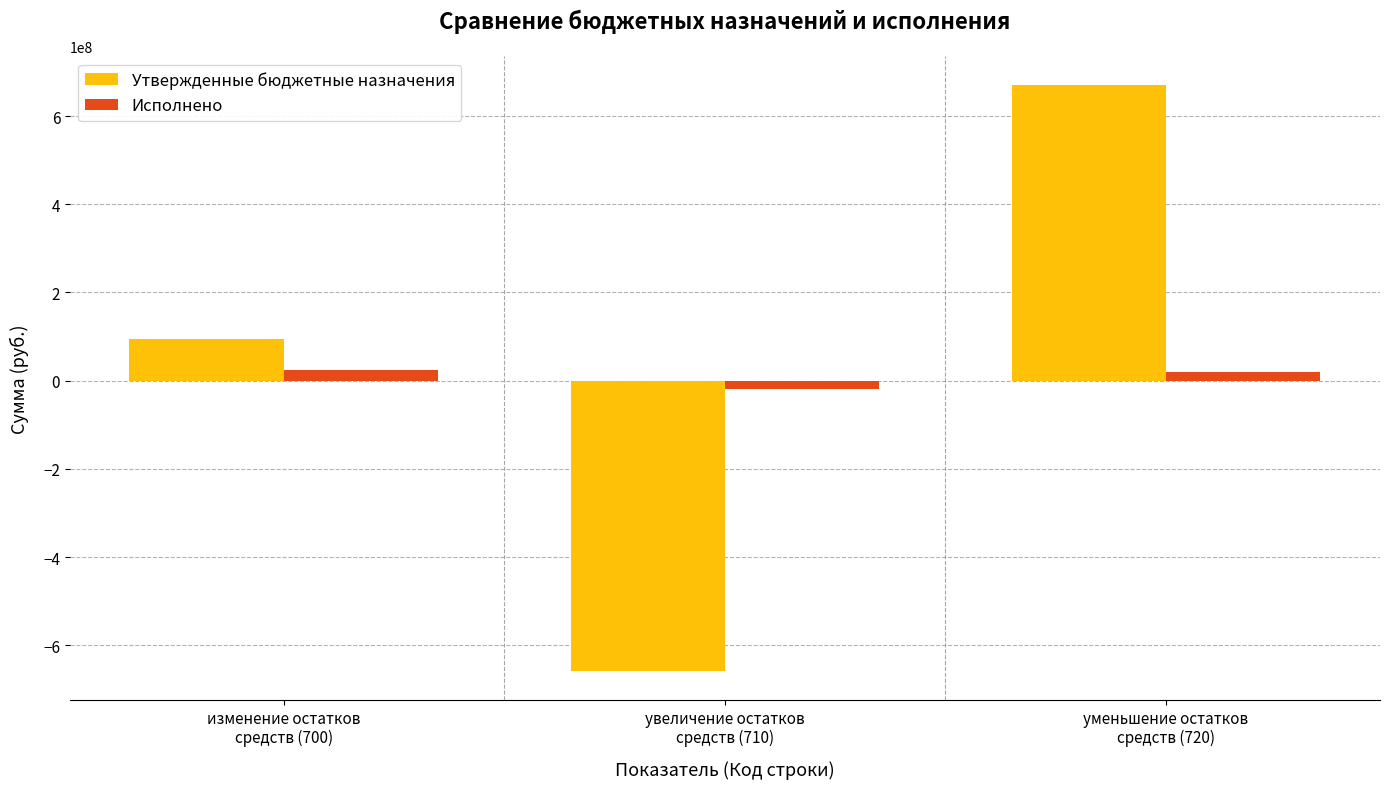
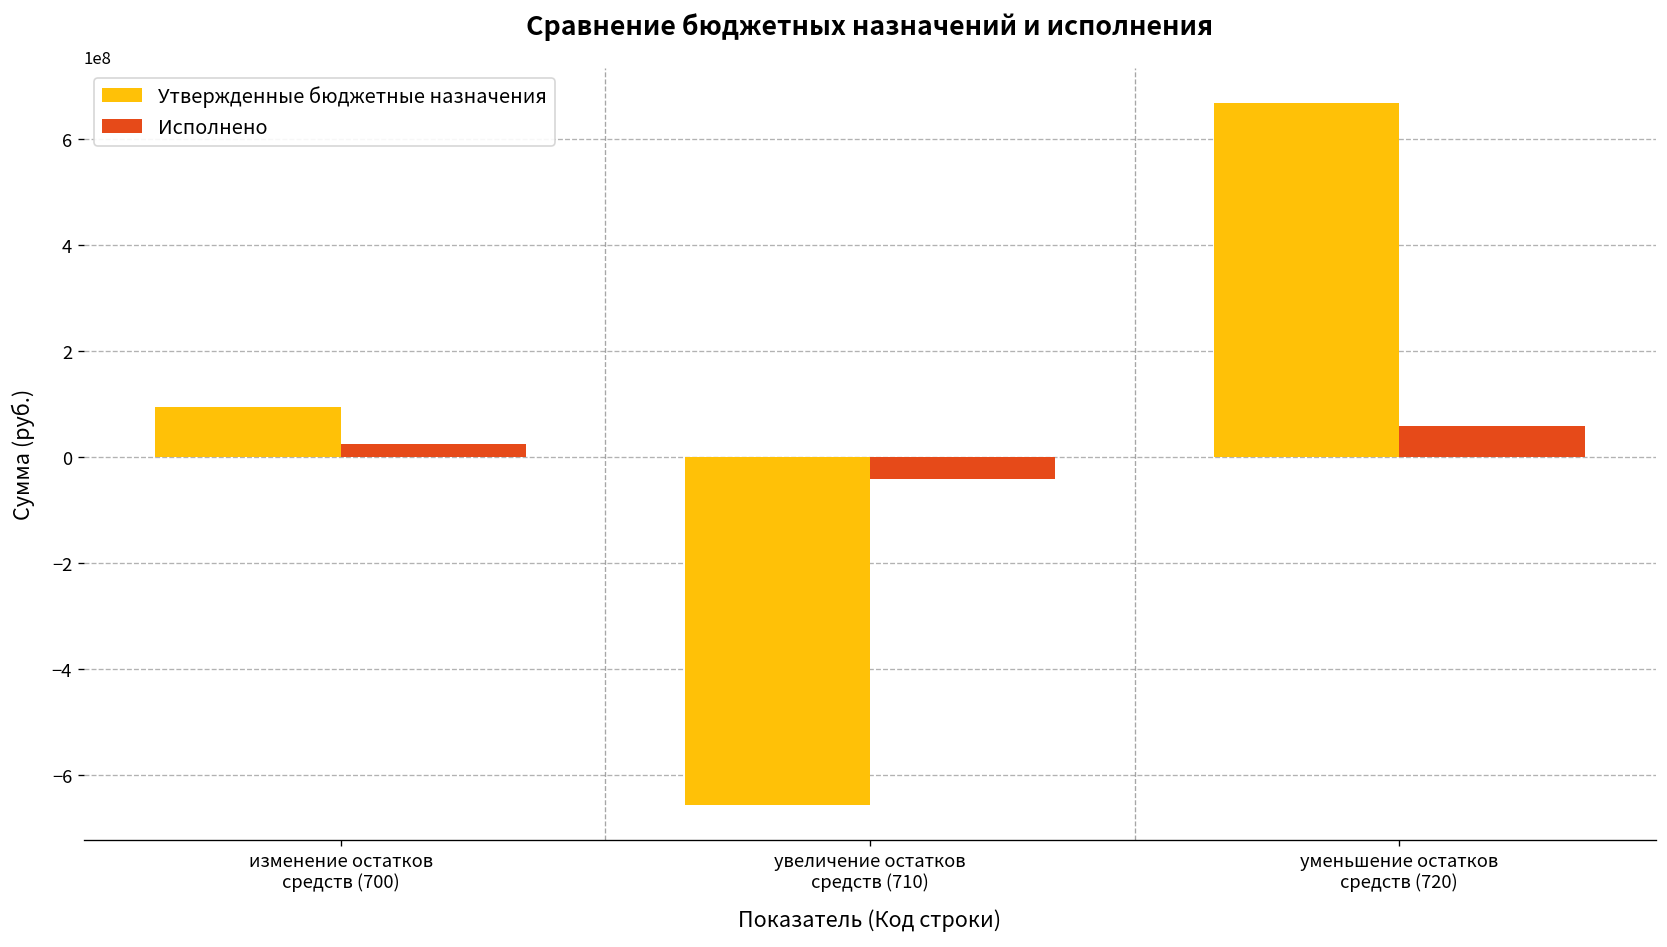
  {
    "Утвержденные бюджетные назначения": {
      "изменение остатков средств (700)": 90000000,
      "увеличение остатков средств (710)": -660000000,
      "уменьшение остатков средств (720)": 670000000
    },
    "Исполнено": {
      "изменение остатков средств (700)": 30000000,
-     "увеличение остатков средств (710)": -20000000,
-     "уменьшение остатков средств (720)": 20000000
+     "увеличение остатков средств (710)": -40000000,
+     "уменьшение остатков средств (720)": 60000000
    }
  }
